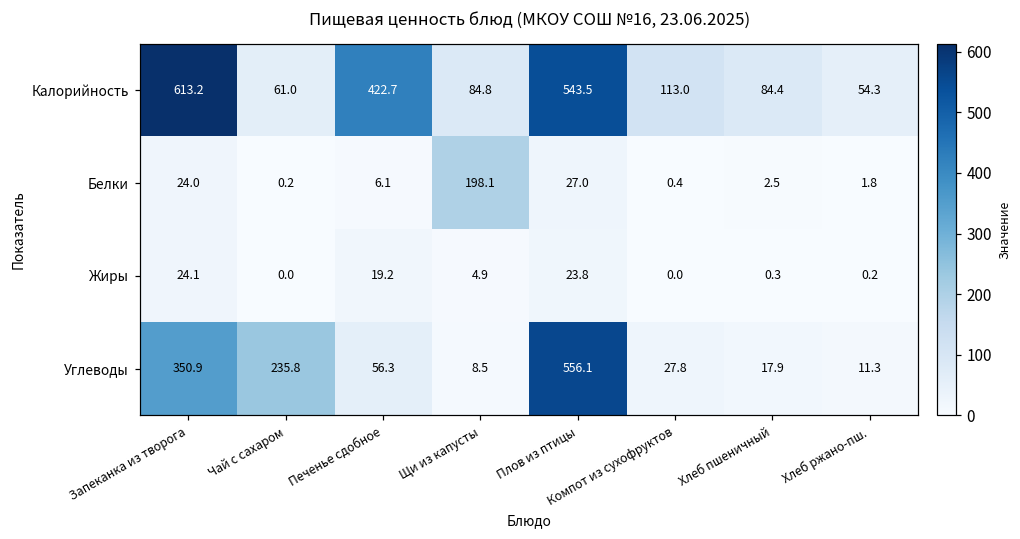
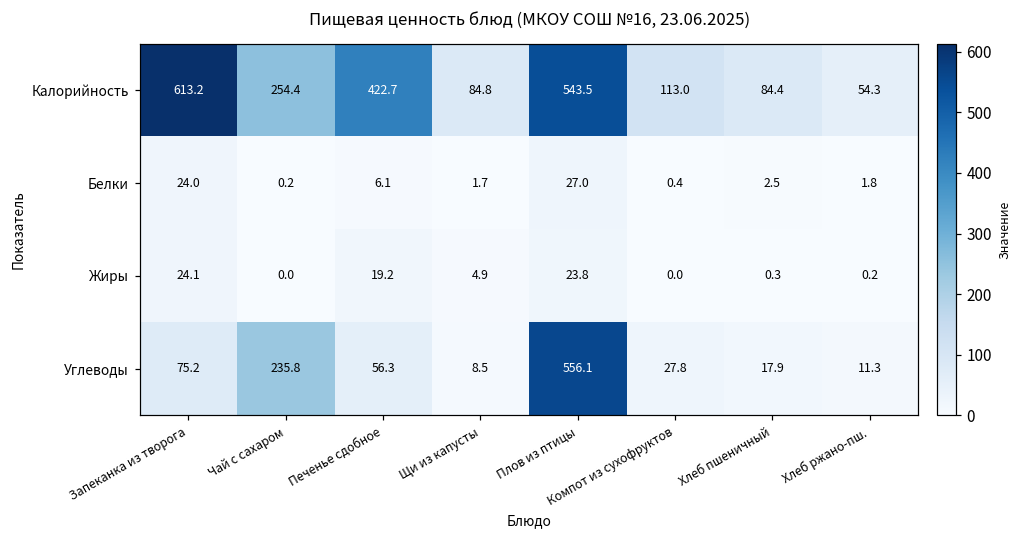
  {
    "Калорийность": {
      "Запеканка из творога": 613.2,
-     "Чай с сахаром": 61.0,
+     "Чай с сахаром": 254.4,
      "Печенье сдобное": 422.7,
      "Щи из капусты": 84.8,
      "Плов из птицы": 543.5,
      "Компот из сухофруктов": 113.0,
      "Хлеб пшеничный": 84.4,
      "Хлеб ржано-пш.": 54.3
    },
    "Белки": {
      "Запеканка из творога": 24.0,
      "Чай с сахаром": 0.2,
      "Печенье сдобное": 6.1,
-     "Щи из капусты": 198.1,
+     "Щи из капусты": 1.7,
      "Плов из птицы": 27.0,
      "Компот из сухофруктов": 0.4,
      "Хлеб пшеничный": 2.5,
      "Хлеб ржано-пш.": 1.8
    },
    "Жиры": {
      "Запеканка из творога": 24.1,
      "Чай с сахаром": 0.0,
      "Печенье сдобное": 19.2,
      "Щи из капусты": 4.9,
      "Плов из птицы": 23.8,
      "Компот из сухофруктов": 0.0,
      "Хлеб пшеничный": 0.3,
      "Хлеб ржано-пш.": 0.2
    },
    "Углеводы": {
-     "Запеканка из творога": 350.9,
+     "Запеканка из творога": 75.2,
      "Чай с сахаром": 235.8,
      "Печенье сдобное": 56.3,
      "Щи из капусты": 8.5,
      "Плов из птицы": 556.1,
      "Компот из сухофруктов": 27.8,
      "Хлеб пшеничный": 17.9,
      "Хлеб ржано-пш.": 11.3
    }
  }
